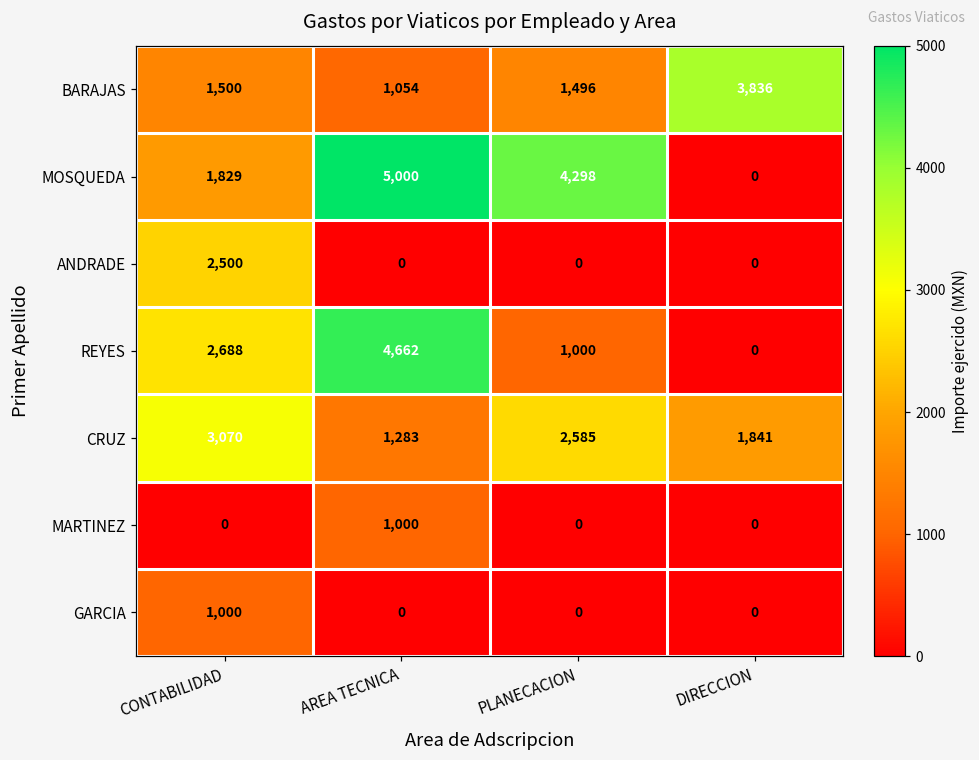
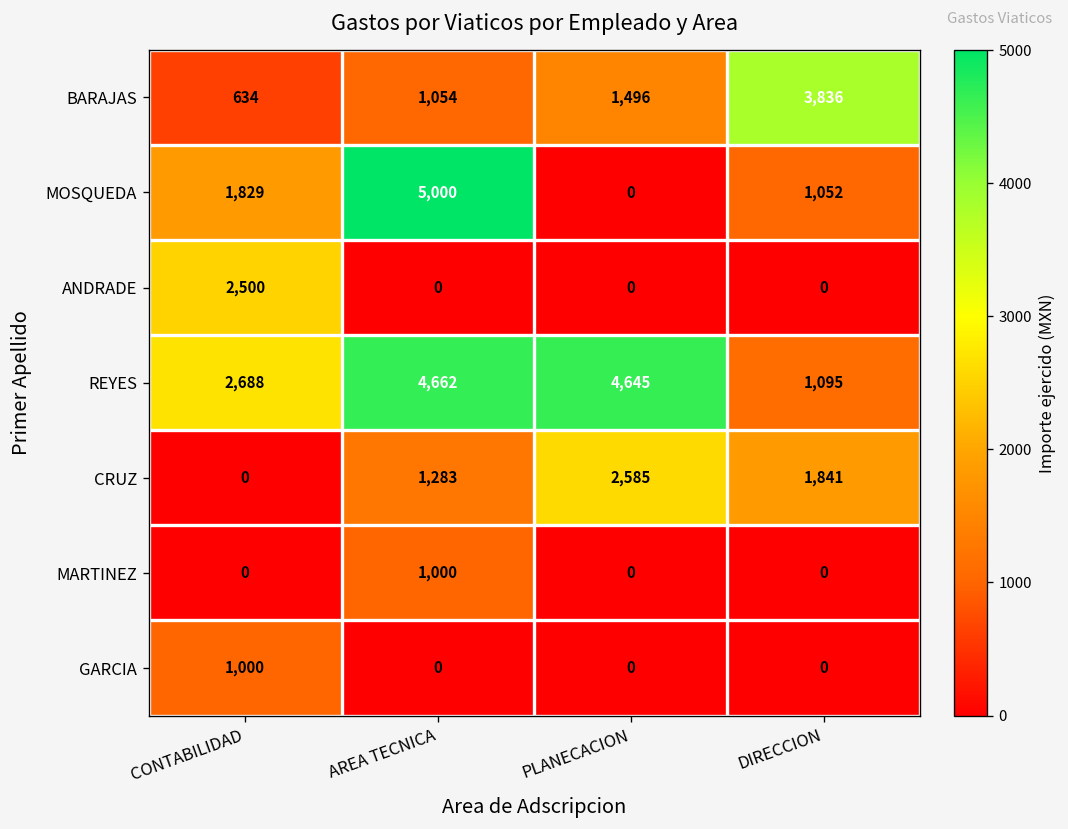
  {
    "BARAJAS": {
-     "CONTABILIDAD": "1,500",
+     "CONTABILIDAD": "634",
      "AREA TECNICA": "1,054",
      "PLANECACION": "1,496",
      "DIRECCION": "3,836"
    },
    "MOSQUEDA": {
      "CONTABILIDAD": "1,829",
      "AREA TECNICA": "5,000",
-     "PLANECACION": "4,298",
-     "DIRECCION": "0"
+     "PLANECACION": "0",
+     "DIRECCION": "1,052"
    },
    "ANDRADE": {
      "CONTABILIDAD": "2,500",
      "AREA TECNICA": "0",
      "PLANECACION": "0",
      "DIRECCION": "0"
    },
    "REYES": {
      "CONTABILIDAD": "2,688",
      "AREA TECNICA": "4,662",
-     "PLANECACION": "1,000",
-     "DIRECCION": "0"
+     "PLANECACION": "4,645",
+     "DIRECCION": "1,095"
    },
    "CRUZ": {
-     "CONTABILIDAD": "3,070",
+     "CONTABILIDAD": "0",
      "AREA TECNICA": "1,283",
      "PLANECACION": "2,585",
      "DIRECCION": "1,841"
    },
    "MARTINEZ": {
      "CONTABILIDAD": "0",
      "AREA TECNICA": "1,000",
      "PLANECACION": "0",
      "DIRECCION": "0"
    },
    "GARCIA": {
      "CONTABILIDAD": "1,000",
      "AREA TECNICA": "0",
      "PLANECACION": "0",
      "DIRECCION": "0"
    }
  }
